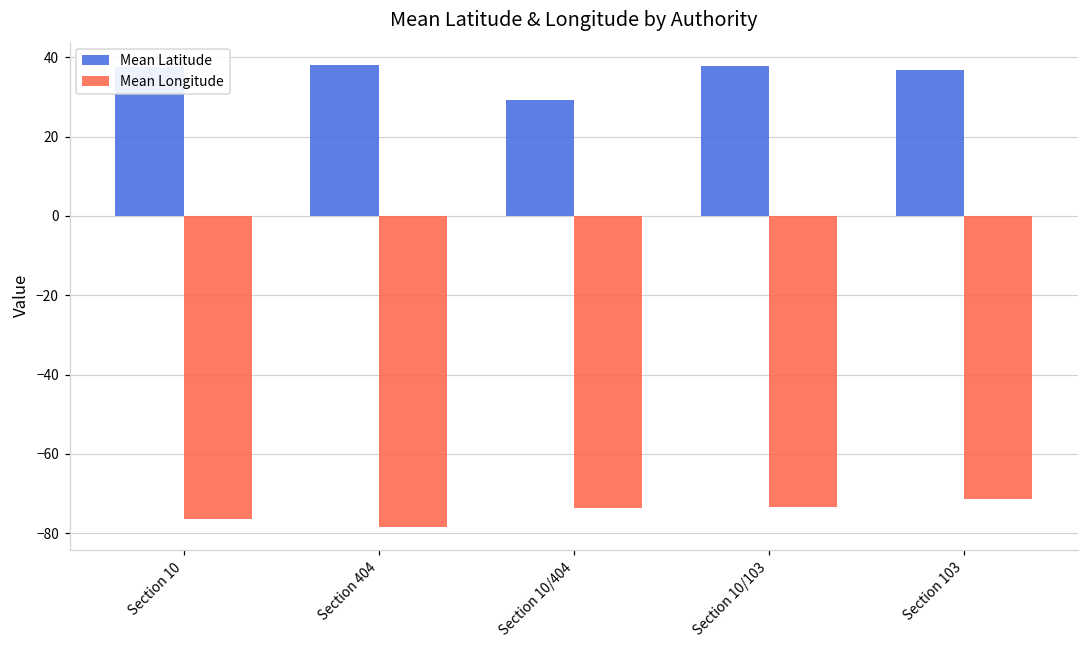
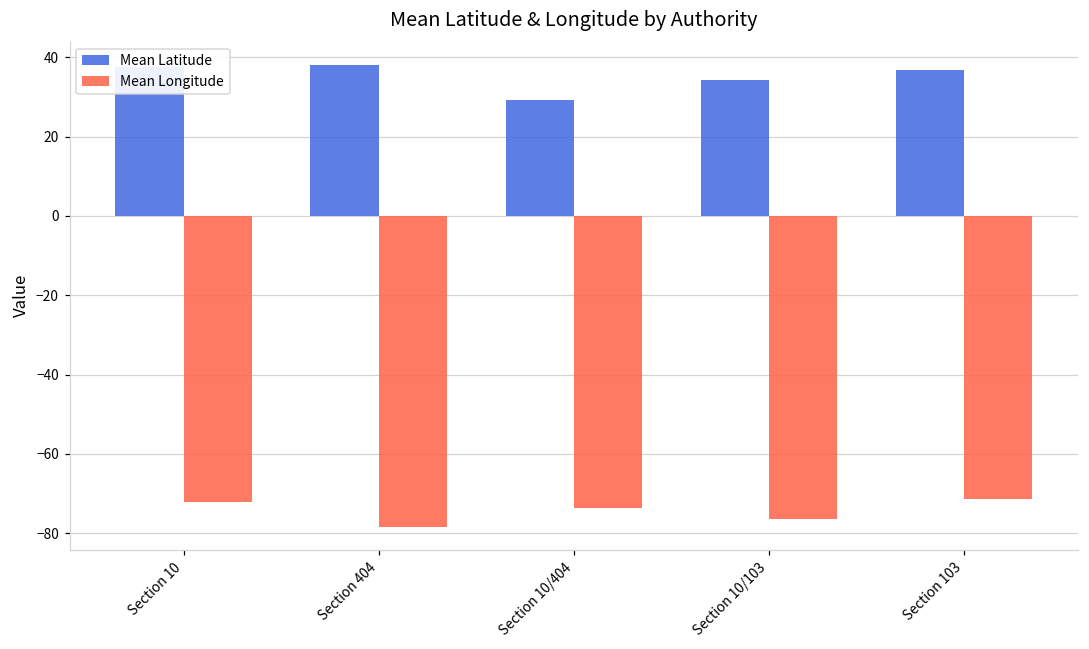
  {
    "Mean Latitude": {
      "Section 404": 38,
      "Section 10/404": 29,
-     "Section 10/103": 38,
+     "Section 10/103": 34,
      "Section 103": 37
    },
    "Mean Longitude": {
-     "Section 10": -76,
+     "Section 10": -72,
      "Section 404": -78,
      "Section 10/404": -74,
-     "Section 10/103": -73,
+     "Section 10/103": -76,
      "Section 103": -71
    }
  }
